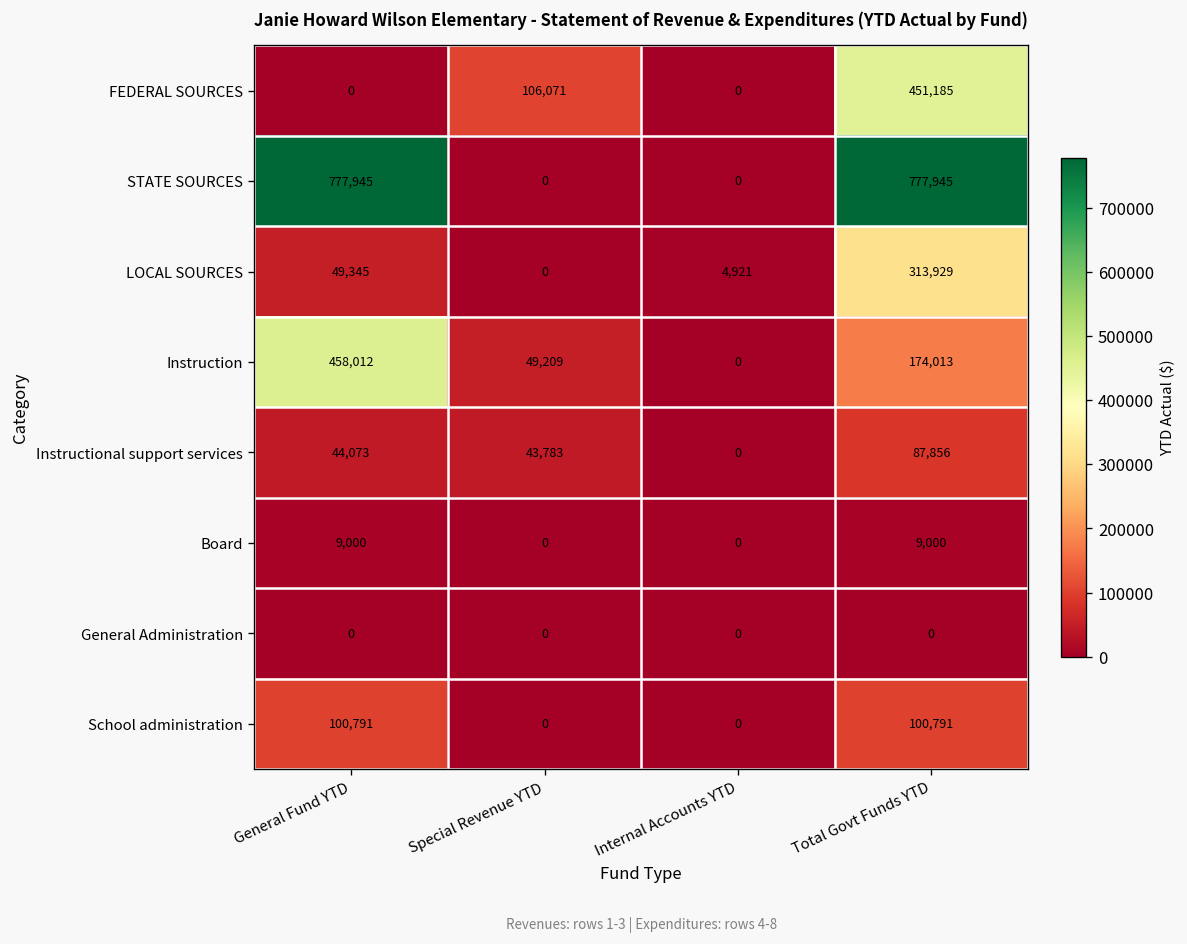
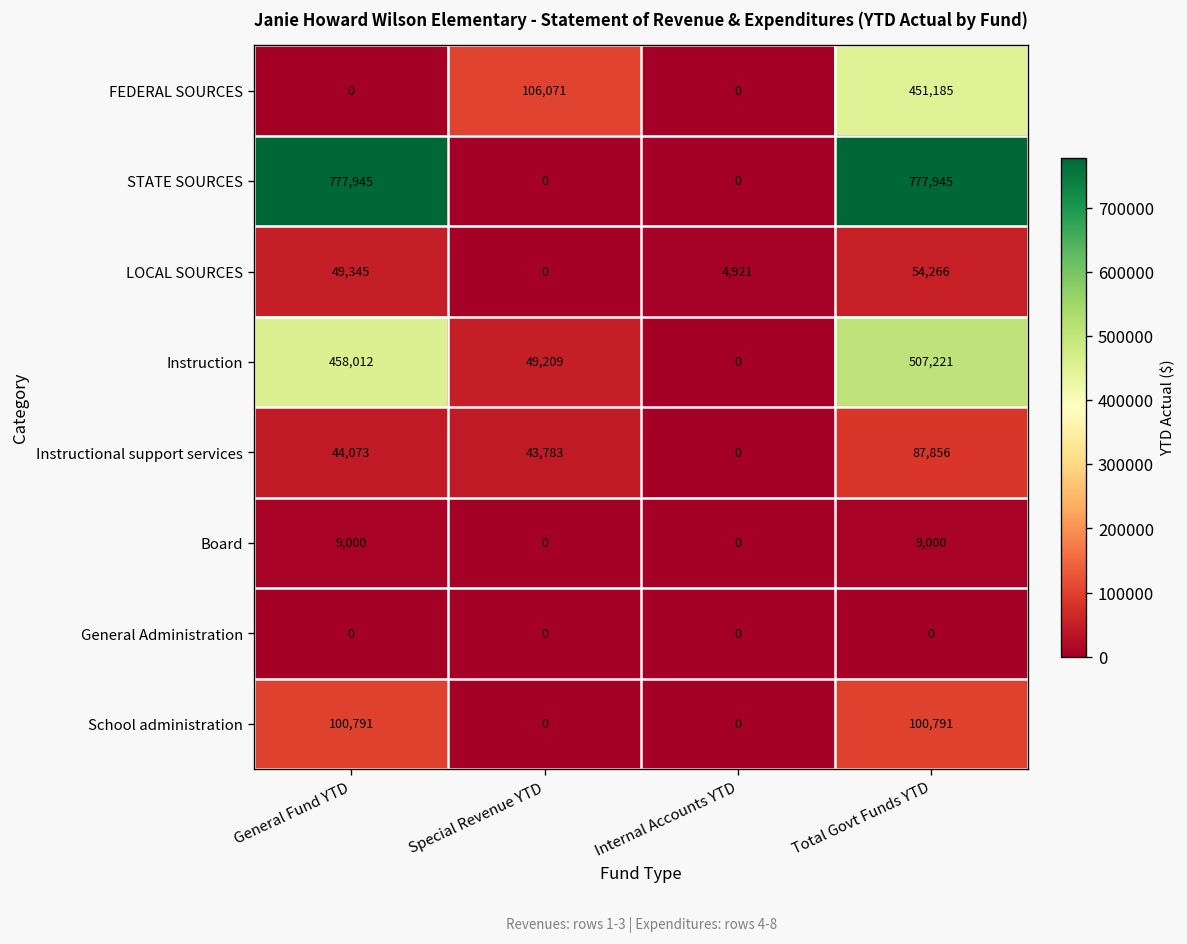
  {
    "FEDERAL SOURCES": {
      "General Fund YTD": "0",
      "Special Revenue YTD": "106,071",
      "Internal Accounts YTD": "0",
      "Total Govt Funds YTD": "451,185"
    },
    "STATE SOURCES": {
      "General Fund YTD": "777,945",
      "Special Revenue YTD": "0",
      "Internal Accounts YTD": "0",
      "Total Govt Funds YTD": "777,945"
    },
    "LOCAL SOURCES": {
      "General Fund YTD": "49,345",
      "Special Revenue YTD": "0",
      "Internal Accounts YTD": "4,921",
-     "Total Govt Funds YTD": "313,929"
+     "Total Govt Funds YTD": "54,266"
    },
    "Instruction": {
      "General Fund YTD": "458,012",
      "Special Revenue YTD": "49,209",
      "Internal Accounts YTD": "0",
-     "Total Govt Funds YTD": "174,013"
+     "Total Govt Funds YTD": "507,221"
    },
    "Instructional support services": {
      "General Fund YTD": "44,073",
      "Special Revenue YTD": "43,783",
      "Internal Accounts YTD": "0",
      "Total Govt Funds YTD": "87,856"
    },
    "Board": {
      "General Fund YTD": "9,000",
      "Special Revenue YTD": "0",
      "Internal Accounts YTD": "0",
      "Total Govt Funds YTD": "9,000"
    },
    "General Administration": {
      "General Fund YTD": "0",
      "Special Revenue YTD": "0",
      "Internal Accounts YTD": "0",
      "Total Govt Funds YTD": "0"
    },
    "School administration": {
      "General Fund YTD": "100,791",
      "Special Revenue YTD": "0",
      "Internal Accounts YTD": "0",
      "Total Govt Funds YTD": "100,791"
    }
  }
